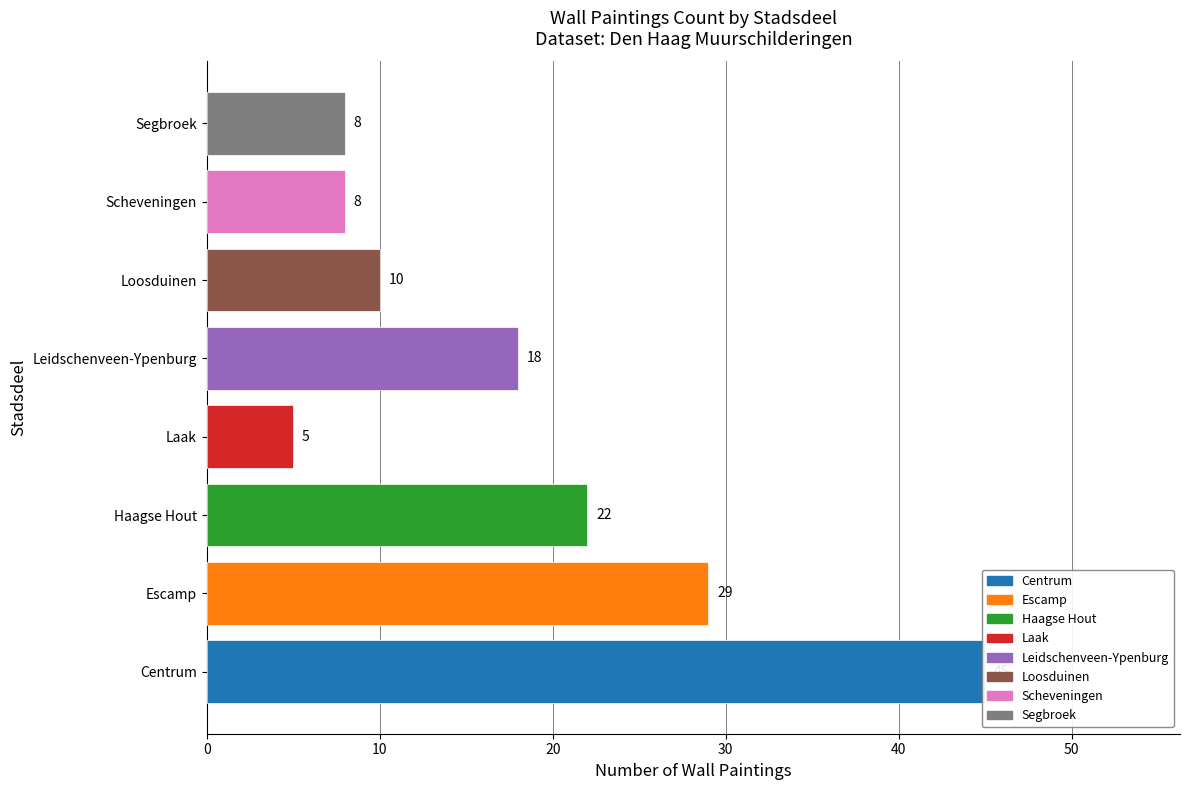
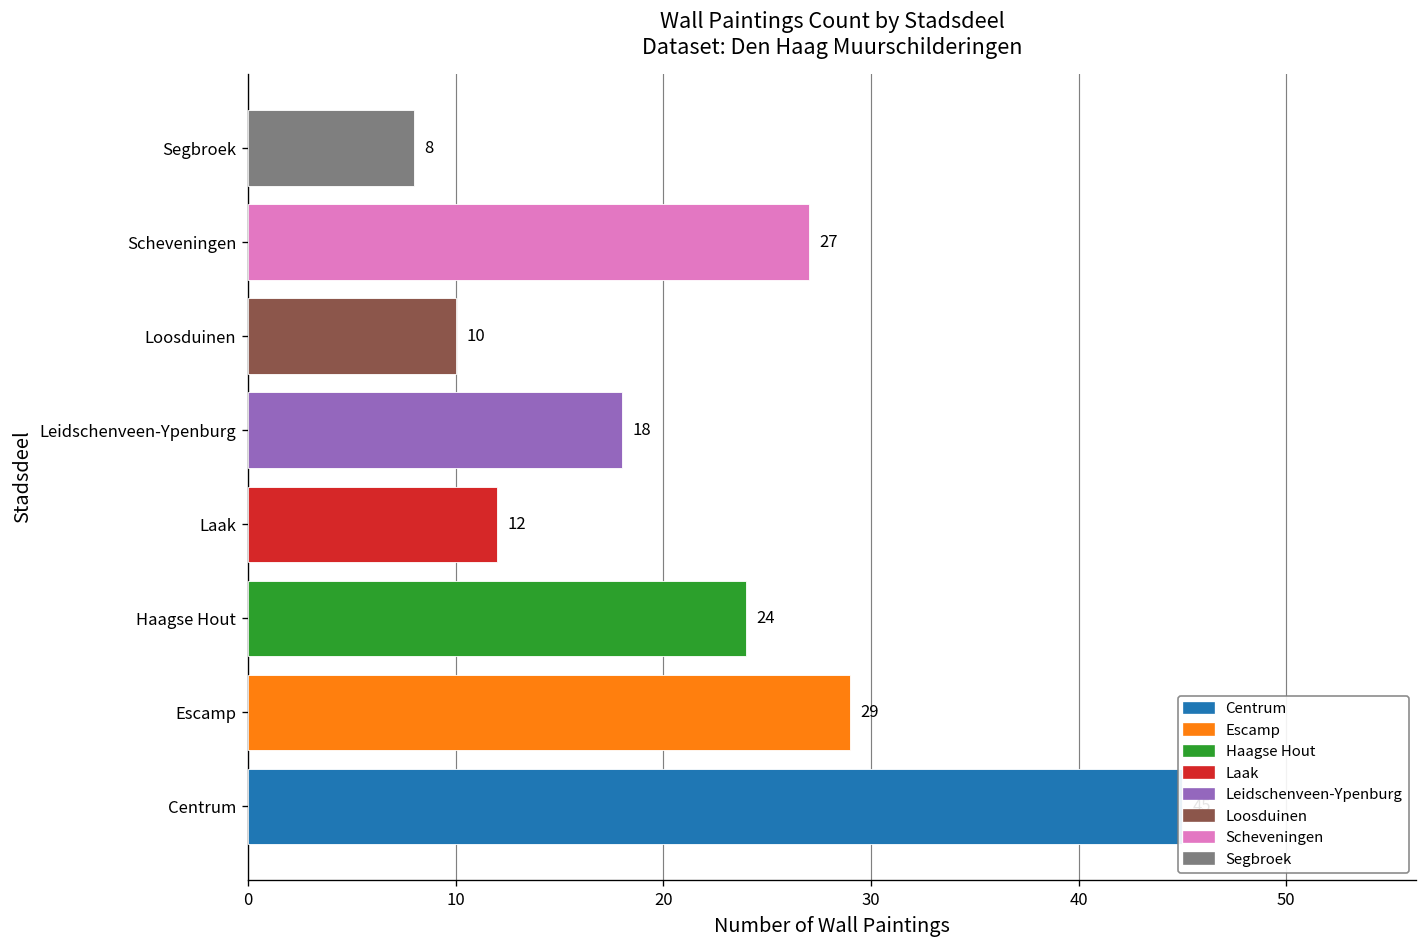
  {
    "Segbroek": 8,
-   "Scheveningen": 8,
+   "Scheveningen": 27,
    "Loosduinen": 10,
    "Leidschenveen-Ypenburg": 18,
-   "Laak": 5,
-   "Haagse Hout": 22,
+   "Laak": 12,
+   "Haagse Hout": 24,
    "Escamp": 29
  }
